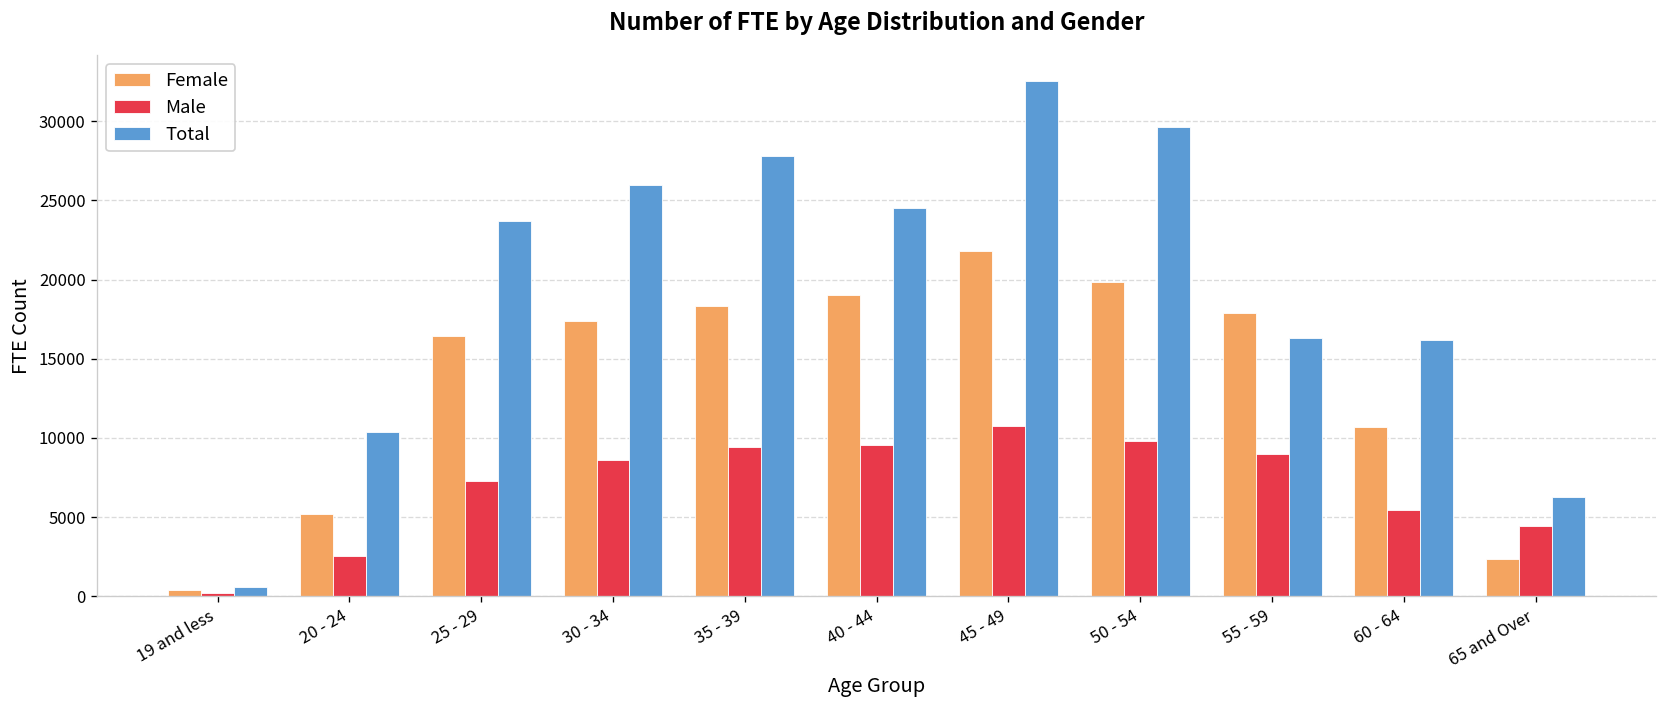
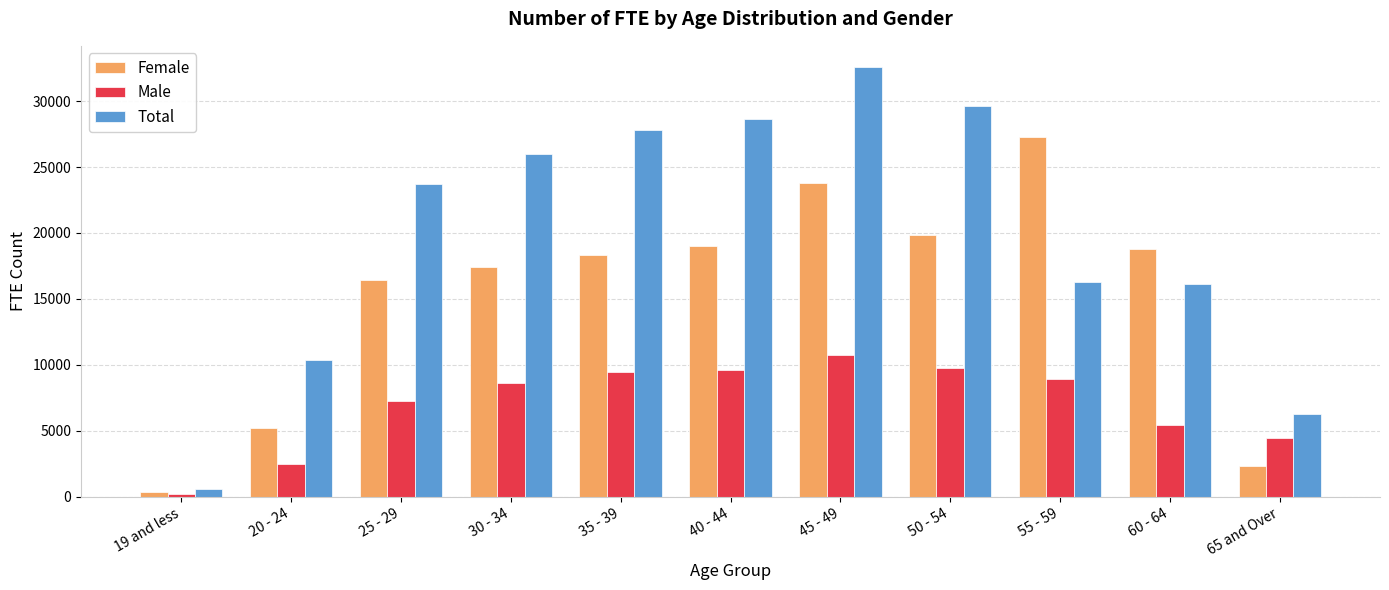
  {
    "Female": {
      "19 and less": 400,
      "20 - 24": 5200,
      "25 - 29": 16400,
      "30 - 34": 17400,
      "35 - 39": 18300,
      "40 - 44": 19000,
-     "45 - 49": 21800,
+     "45 - 49": 23800,
      "50 - 54": 19900,
-     "55 - 59": 17900,
-     "60 - 64": 10700,
+     "55 - 59": 27300,
+     "60 - 64": 18800,
      "65 and Over": 2400
    },
    "Male": {
      "19 and less": 200,
      "20 - 24": 2500,
      "25 - 29": 7300,
      "30 - 34": 8600,
      "35 - 39": 9400,
      "40 - 44": 9600,
      "45 - 49": 10700,
      "50 - 54": 9800,
      "55 - 59": 9000,
      "60 - 64": 5500,
      "65 and Over": 4400
    },
    "Total": {
      "19 and less": 600,
      "20 - 24": 10400,
      "25 - 29": 23700,
      "30 - 34": 26000,
      "35 - 39": 27800,
-     "40 - 44": 24500,
+     "40 - 44": 28600,
      "45 - 49": 32600,
      "50 - 54": 29700,
      "55 - 59": 16300,
      "60 - 64": 16200,
      "65 and Over": 6300
    }
  }
